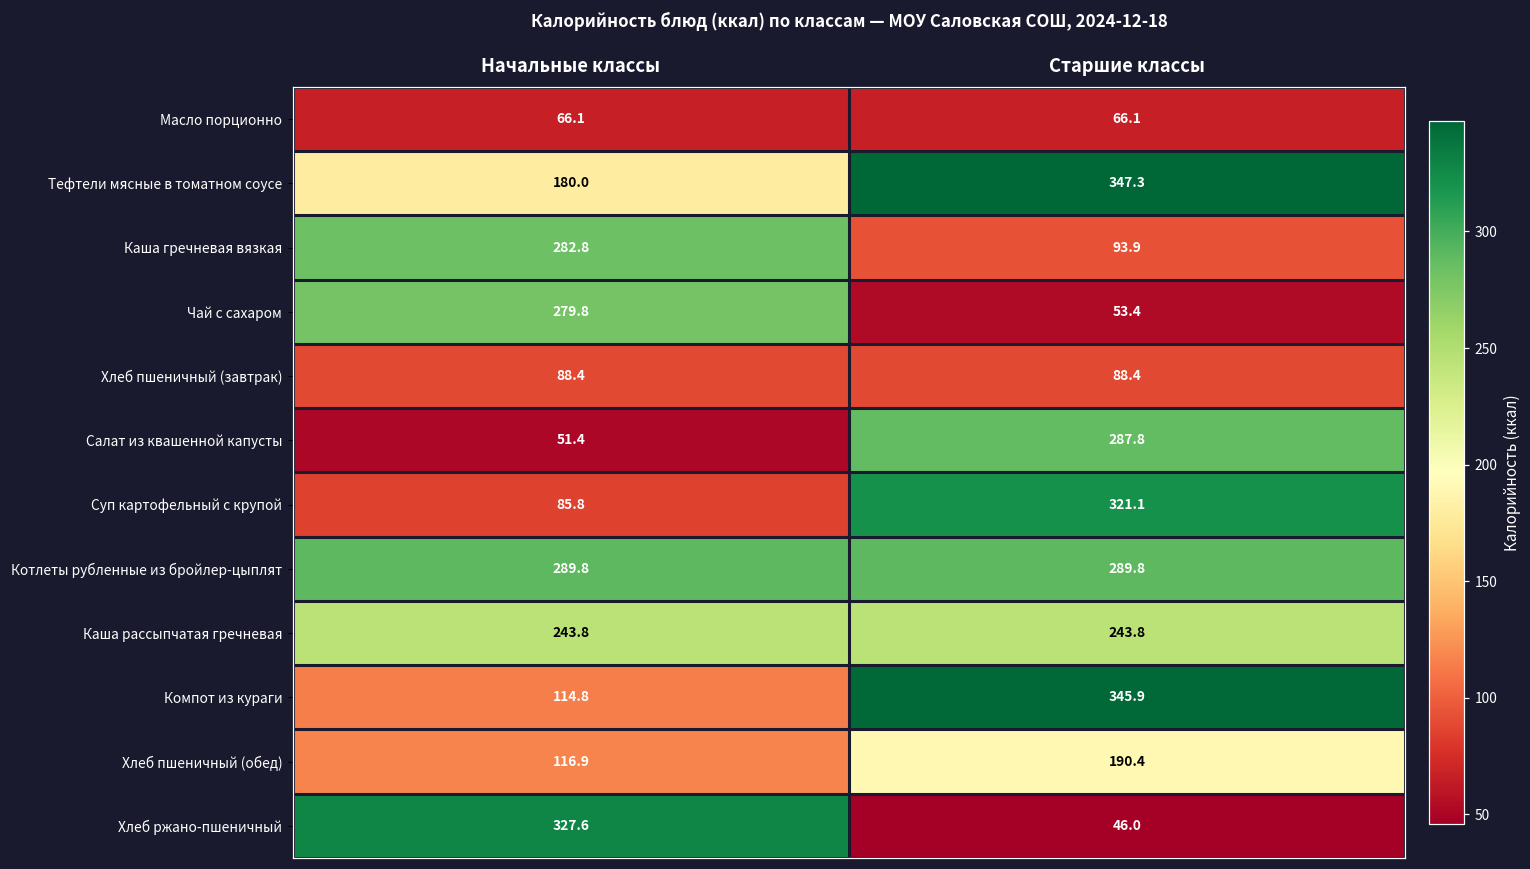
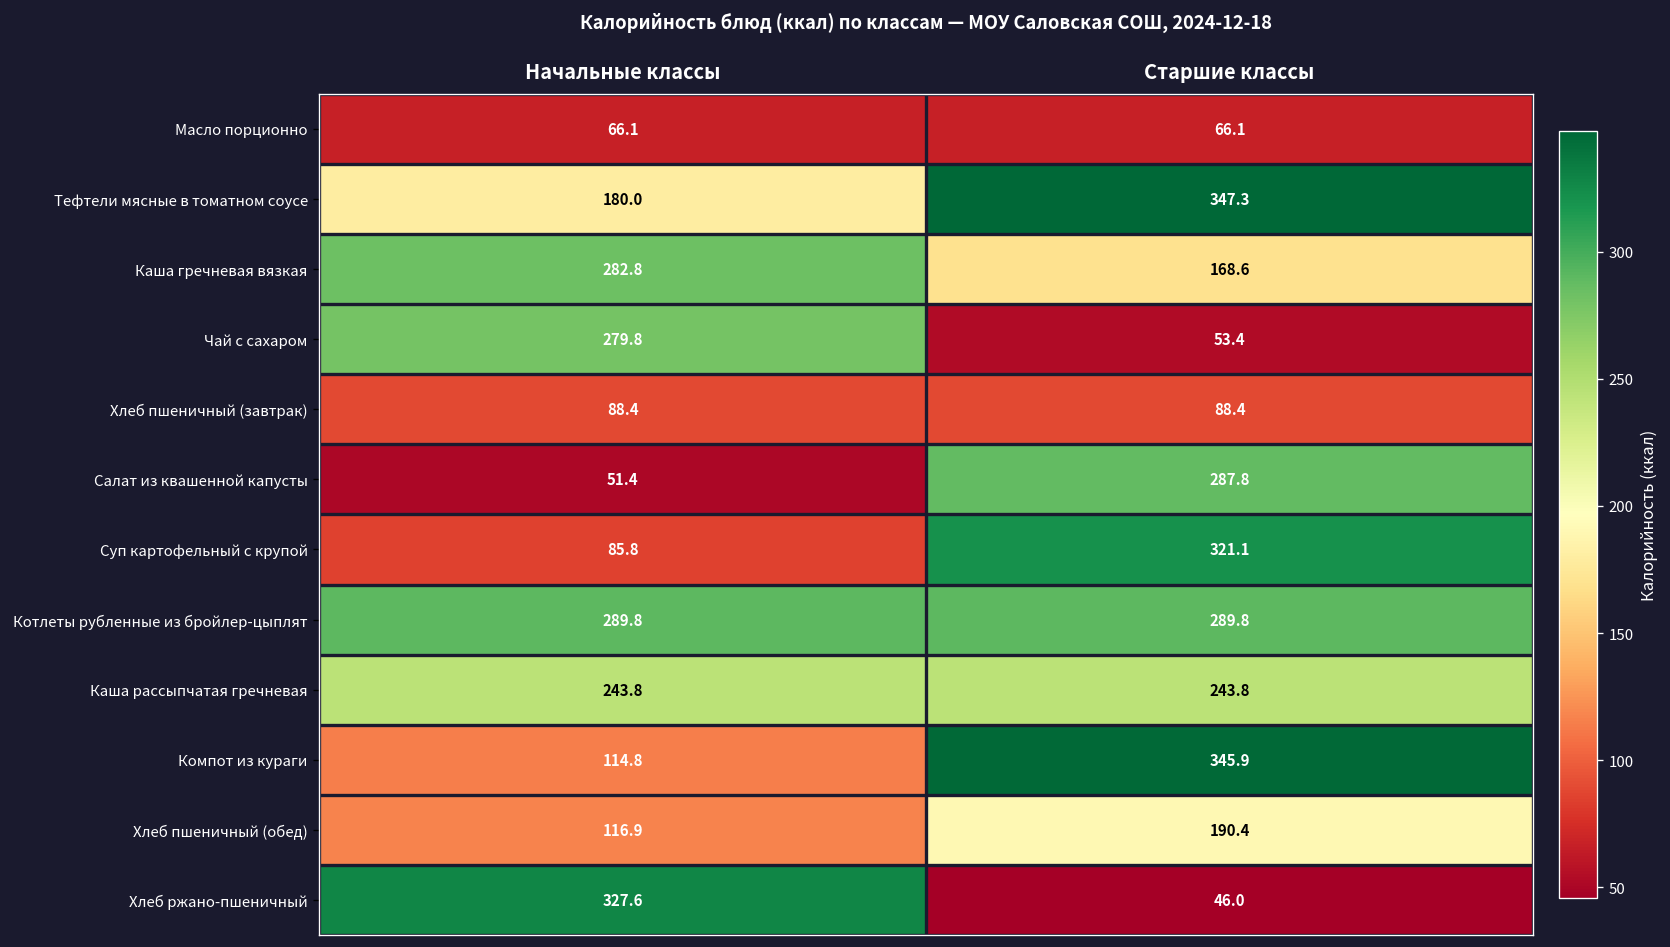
  {
    "Масло порционно": {
      "Начальные классы": 66.1,
      "Старшие классы": 66.1
    },
    "Тефтели мясные в томатном соусе": {
      "Начальные классы": 180.0,
      "Старшие классы": 347.3
    },
    "Каша гречневая вязкая": {
      "Начальные классы": 282.8,
-     "Старшие классы": 93.9
+     "Старшие классы": 168.6
    },
    "Чай с сахаром": {
      "Начальные классы": 279.8,
      "Старшие классы": 53.4
    },
    "Хлеб пшеничный (завтрак)": {
      "Начальные классы": 88.4,
      "Старшие классы": 88.4
    },
    "Салат из квашенной капусты": {
      "Начальные классы": 51.4,
      "Старшие классы": 287.8
    },
    "Суп картофельный с крупой": {
      "Начальные классы": 85.8,
      "Старшие классы": 321.1
    },
    "Котлеты рубленные из бройлер-цыплят": {
      "Начальные классы": 289.8,
      "Старшие классы": 289.8
    },
    "Каша рассыпчатая гречневая": {
      "Начальные классы": 243.8,
      "Старшие классы": 243.8
    },
    "Компот из кураги": {
      "Начальные классы": 114.8,
      "Старшие классы": 345.9
    },
    "Хлеб пшеничный (обед)": {
      "Начальные классы": 116.9,
      "Старшие классы": 190.4
    },
    "Хлеб ржано-пшеничный": {
      "Начальные классы": 327.6,
      "Старшие классы": 46.0
    }
  }
